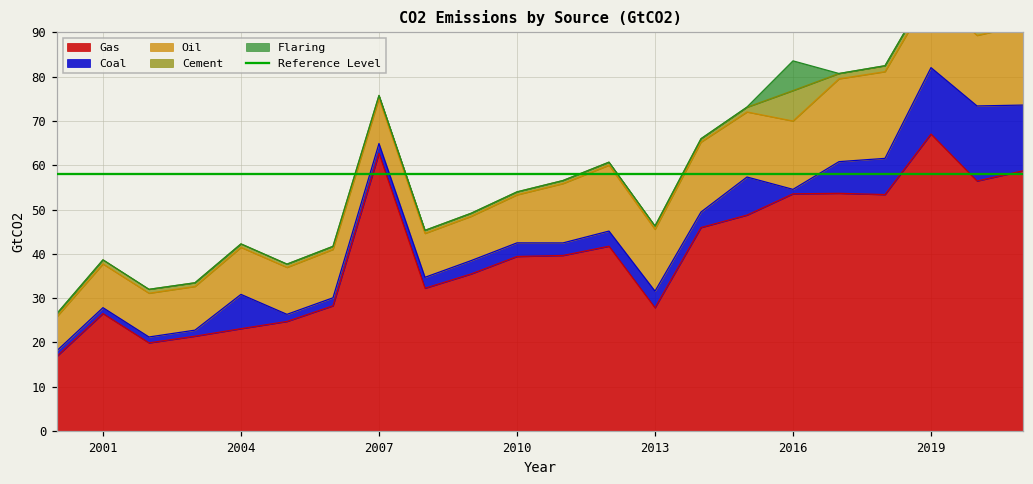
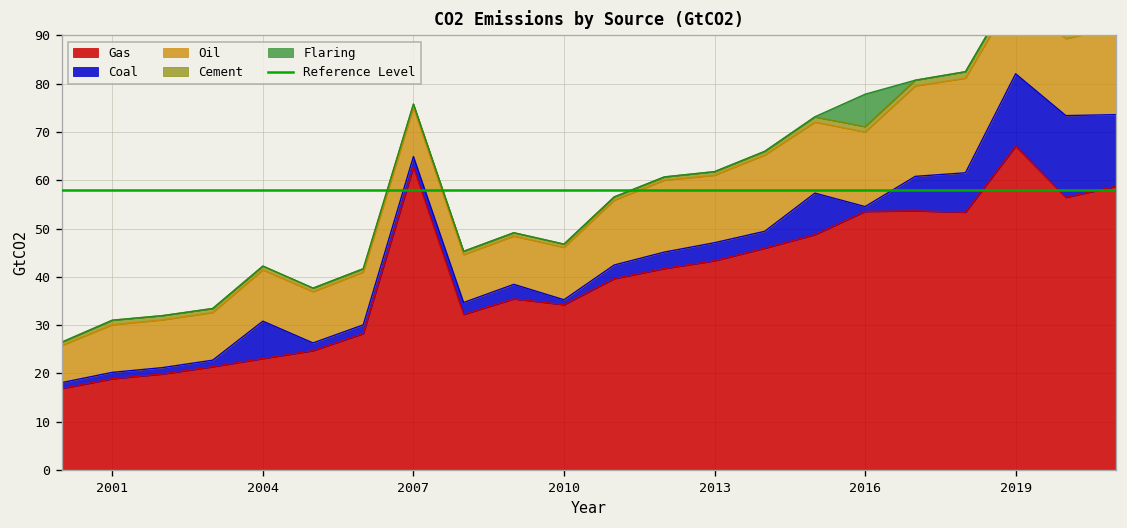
  {
    "Gas": {
-     "2001": 27,
+     "2001": 19,
      "2004": 23,
      "2007": 63,
-     "2010": 39,
-     "2013": 28,
+     "2010": 34,
+     "2013": 43,
      "2016": 54,
      "2019": 67
    },
    "Coal": {
      "2001": 1,
      "2004": 8,
      "2007": 2,
-     "2010": 3,
+     "2010": 1,
      "2013": 4,
      "2016": 1,
      "2019": 15
    },
    "Oil": {
      "2001": 10,
      "2004": 11,
      "2007": 10,
      "2010": 11,
      "2013": 14,
      "2016": 15
    },
    "Cement": {
-     "2016": 7
+     "2016": 1
    },
    "Flaring": {
      "2016": 7
    }
  }
